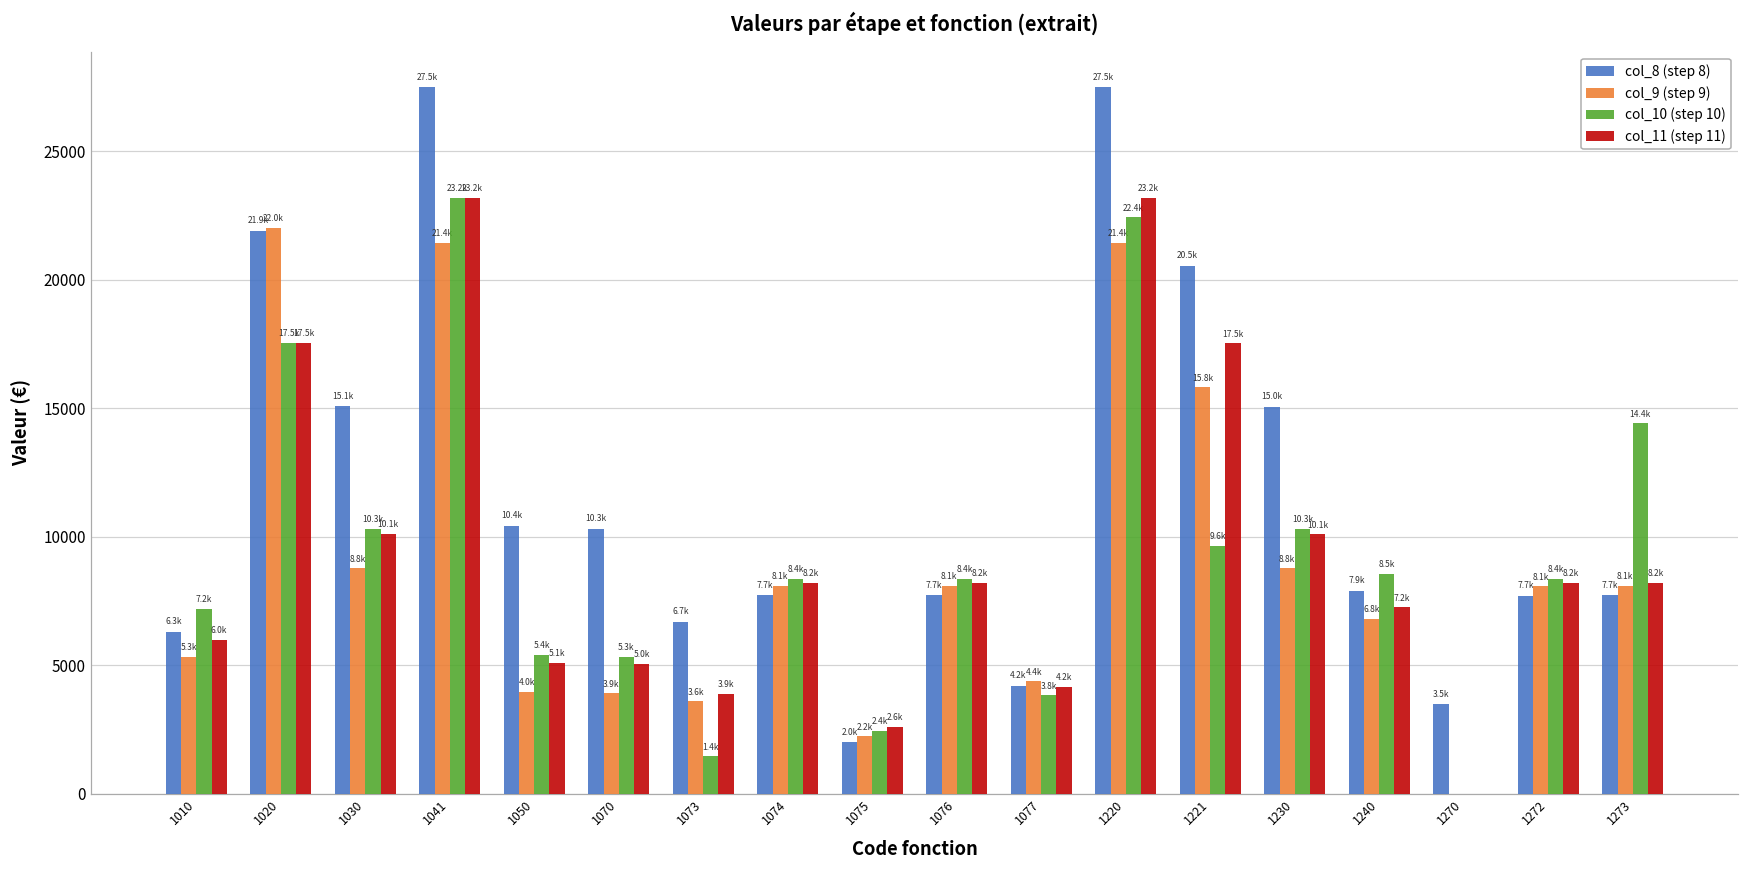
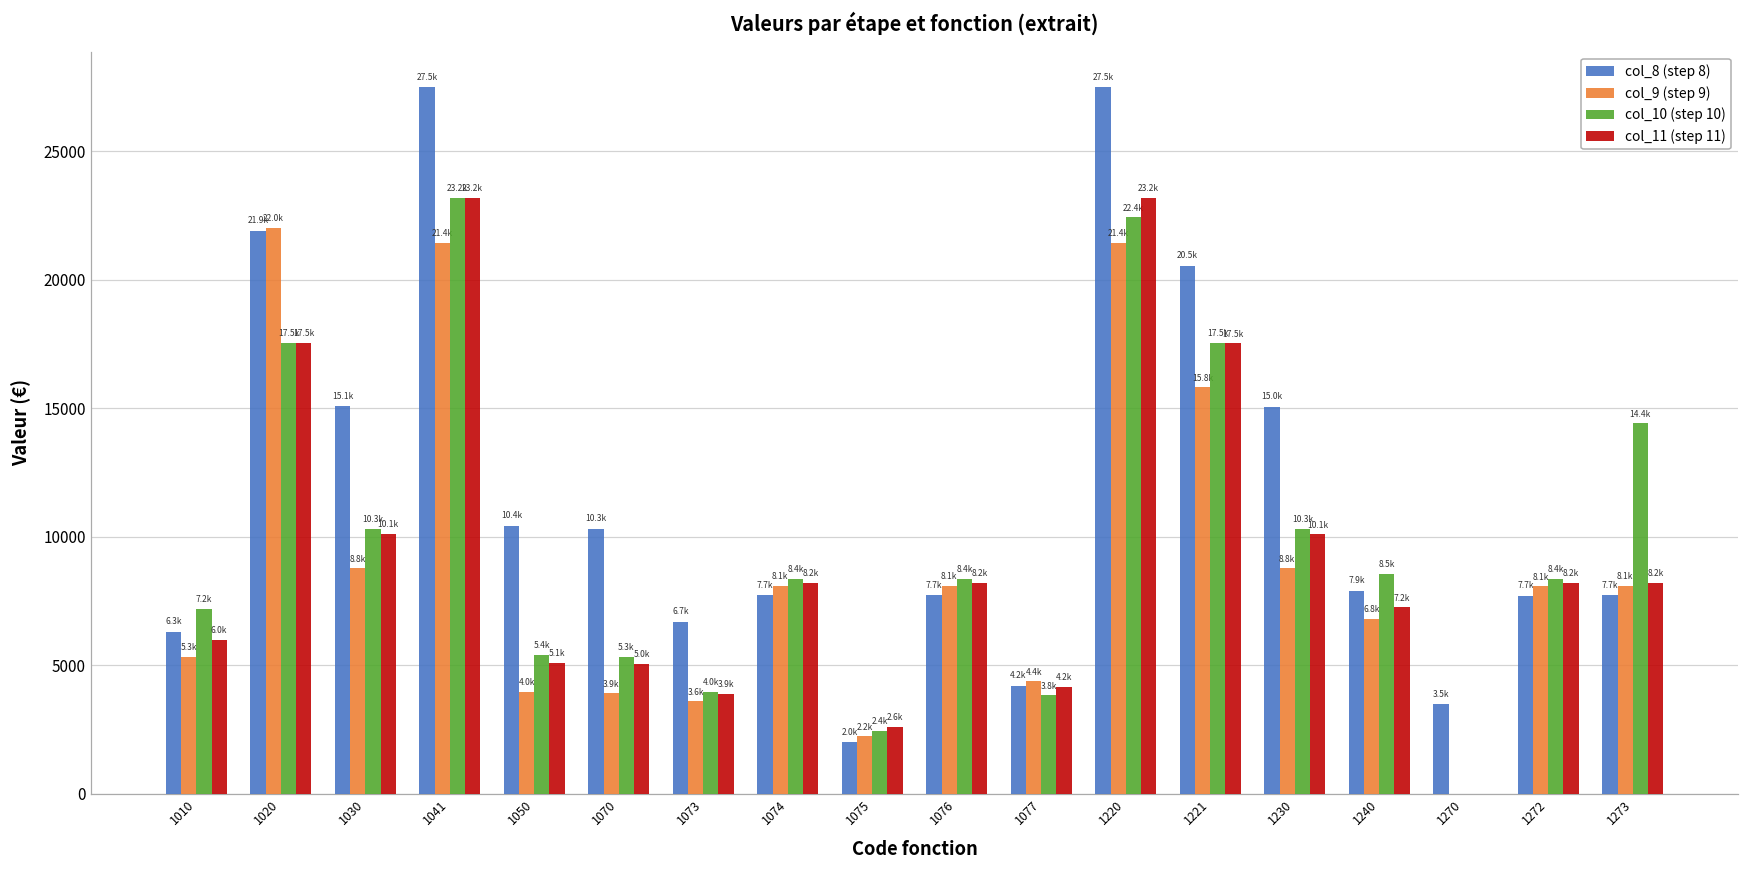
  {
    "col_8 (step 8)": {
      "1010": "6.3k",
      "1030": "15.1k",
      "1041": "27.5k",
      "1050": "10.4k",
      "1070": "10.3k",
      "1073": "6.7k",
      "1074": "7.7k",
      "1075": "2.0k",
      "1076": "7.7k",
      "1077": "4.2k",
      "1220": "27.5k",
      "1221": "20.5k",
      "1230": "15.0k",
      "1240": "7.9k",
      "1270": "3.5k",
      "1272": "7.7k",
      "1273": "7.7k"
    },
    "col_9 (step 9)": {
      "1010": "5.3k",
      "1030": "8.8k",
      "1041": "21.4k",
      "1050": "4.0k",
      "1070": "3.9k",
      "1073": "3.6k",
      "1074": "8.1k",
      "1075": "2.2k",
      "1076": "8.1k",
      "1077": "4.4k",
      "1220": "21.4k",
      "1221": "15.8k",
      "1230": "8.8k",
      "1240": "6.8k",
      "1272": "8.1k",
      "1273": "8.1k"
    },
    "col_10 (step 10)": {
      "1010": "7.2k",
      "1030": "10.3k",
      "1050": "5.4k",
      "1070": "5.3k",
-     "1073": "1.4k",
+     "1073": "4.0k",
      "1074": "8.4k",
      "1075": "2.4k",
      "1076": "8.4k",
      "1077": "3.8k",
      "1220": "22.4k",
-     "1221": "9.6k",
+     "1221": "17.5k",
      "1230": "10.3k",
      "1240": "8.5k",
      "1272": "8.4k",
      "1273": "14.4k"
    },
    "col_11 (step 11)": {
      "1010": "6.0k",
      "1030": "10.1k",
      "1050": "5.1k",
      "1070": "5.0k",
      "1073": "3.9k",
      "1074": "8.2k",
      "1075": "2.6k",
      "1076": "8.2k",
      "1077": "4.2k",
      "1220": "23.2k",
      "1221": "17.5k",
      "1230": "10.1k",
      "1240": "7.2k",
      "1272": "8.2k",
      "1273": "8.2k"
    }
  }
